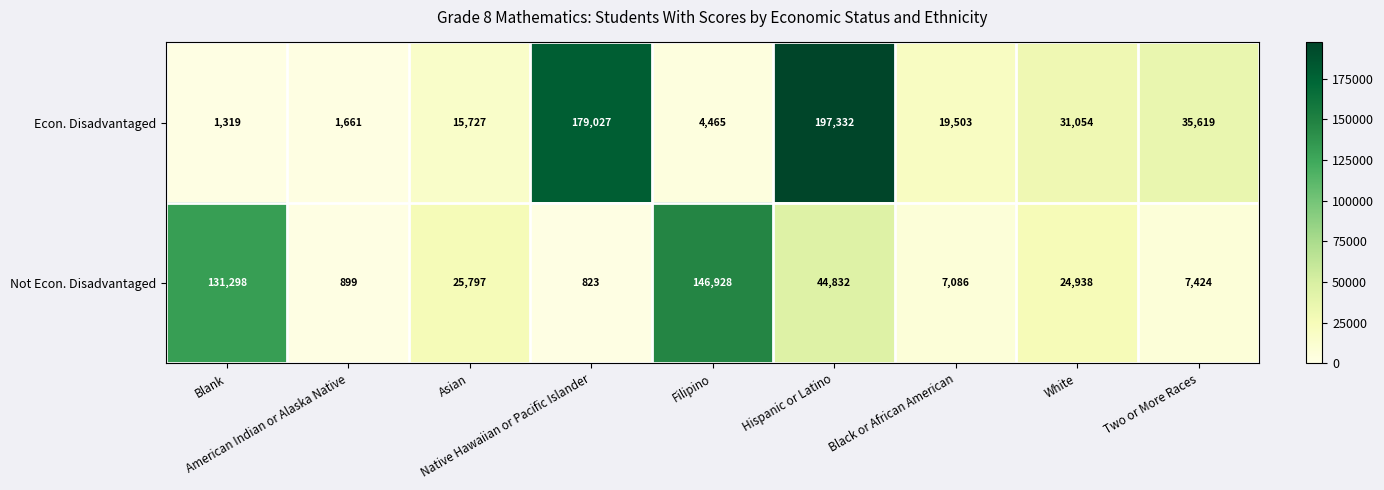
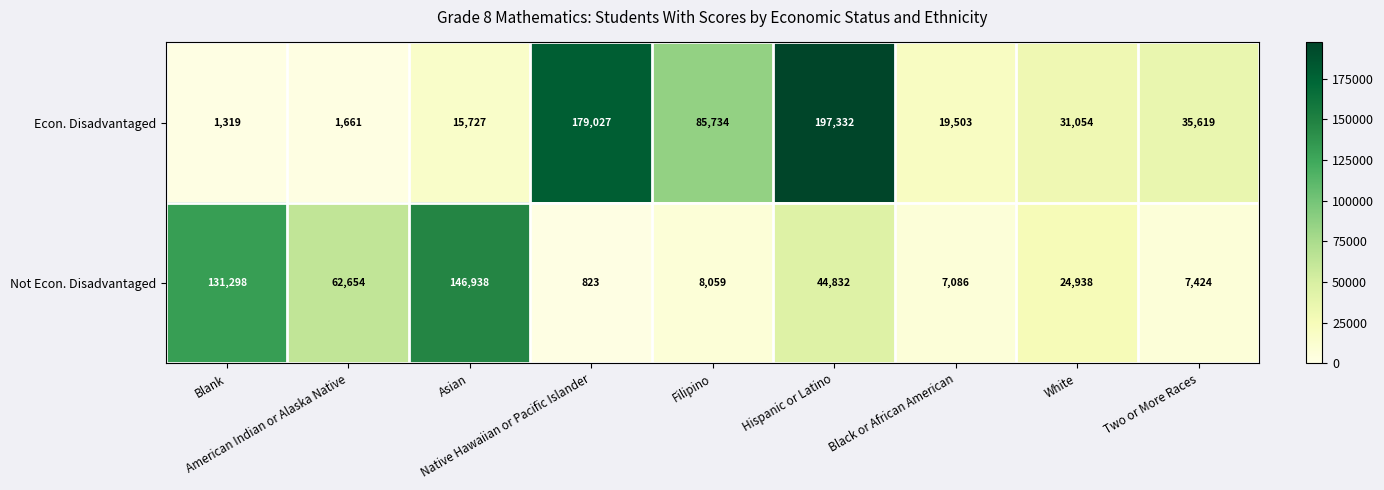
  {
    "Econ. Disadvantaged": {
      "Blank": "1,319",
      "American Indian or Alaska Native": "1,661",
      "Asian": "15,727",
      "Native Hawaiian or Pacific Islander": "179,027",
-     "Filipino": "4,465",
+     "Filipino": "85,734",
      "Hispanic or Latino": "197,332",
      "Black or African American": "19,503",
      "White": "31,054",
      "Two or More Races": "35,619"
    },
    "Not Econ. Disadvantaged": {
      "Blank": "131,298",
-     "American Indian or Alaska Native": "899",
-     "Asian": "25,797",
+     "American Indian or Alaska Native": "62,654",
+     "Asian": "146,938",
      "Native Hawaiian or Pacific Islander": "823",
-     "Filipino": "146,928",
+     "Filipino": "8,059",
      "Hispanic or Latino": "44,832",
      "Black or African American": "7,086",
      "White": "24,938",
      "Two or More Races": "7,424"
    }
  }
